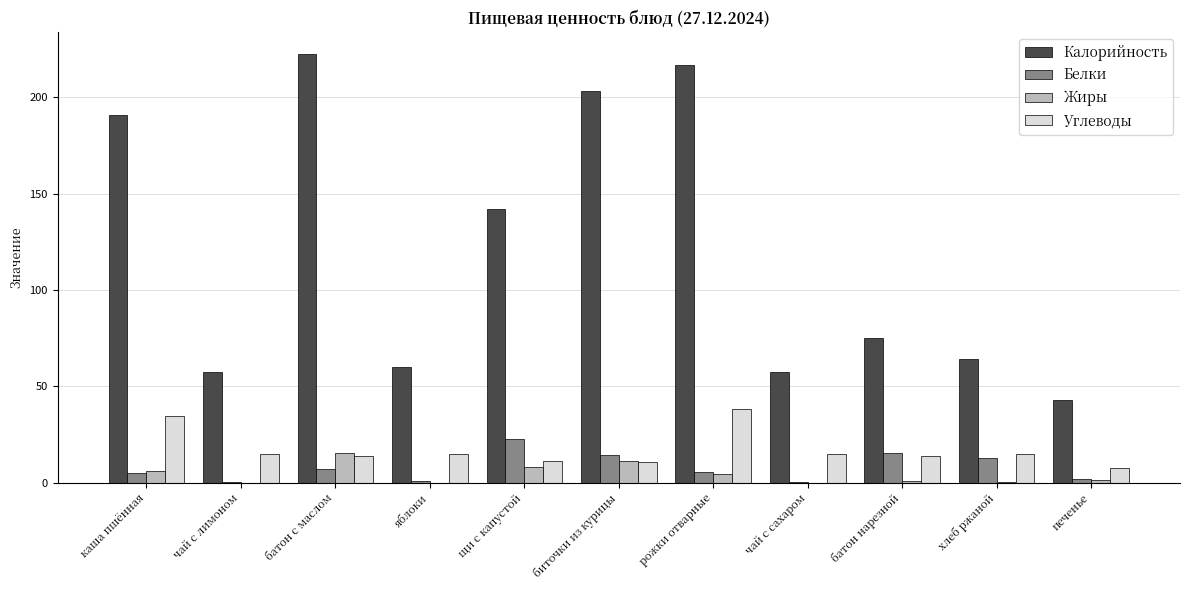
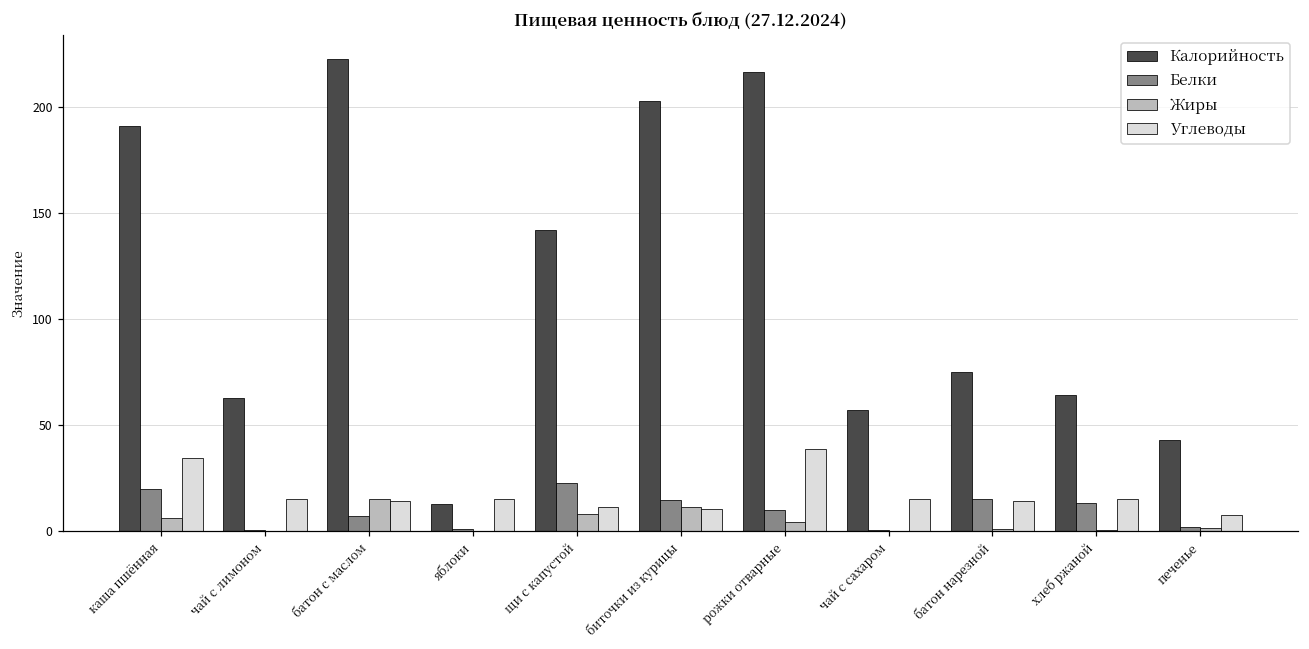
  {
    "Калорийность": {
      "каша пшённая": 191,
-     "чай с лимоном": 57,
+     "чай с лимоном": 62,
      "батон с маслом": 223,
-     "яблоки": 60,
+     "яблоки": 13,
      "щи с капустой": 142,
      "биточки из курицы": 203,
      "рожки отварные": 217,
      "чай с сахаром": 57,
      "батон нарезной": 75,
      "хлеб ржаной": 64,
      "печенье": 43
    },
    "Белки": {
-     "каша пшённая": 5,
+     "каша пшённая": 20,
      "батон с маслом": 7,
      "щи с капустой": 23,
      "биточки из курицы": 14,
-     "рожки отварные": 5,
+     "рожки отварные": 10,
      "батон нарезной": 15,
      "хлеб ржаной": 13,
      "печенье": 2
    }
  }
